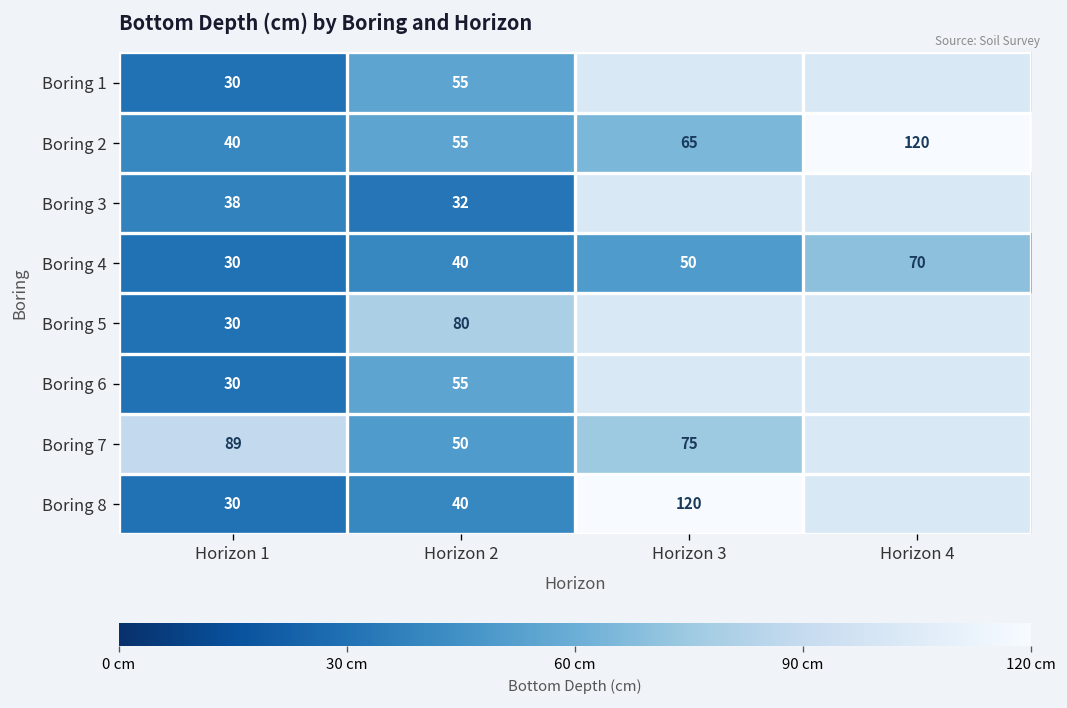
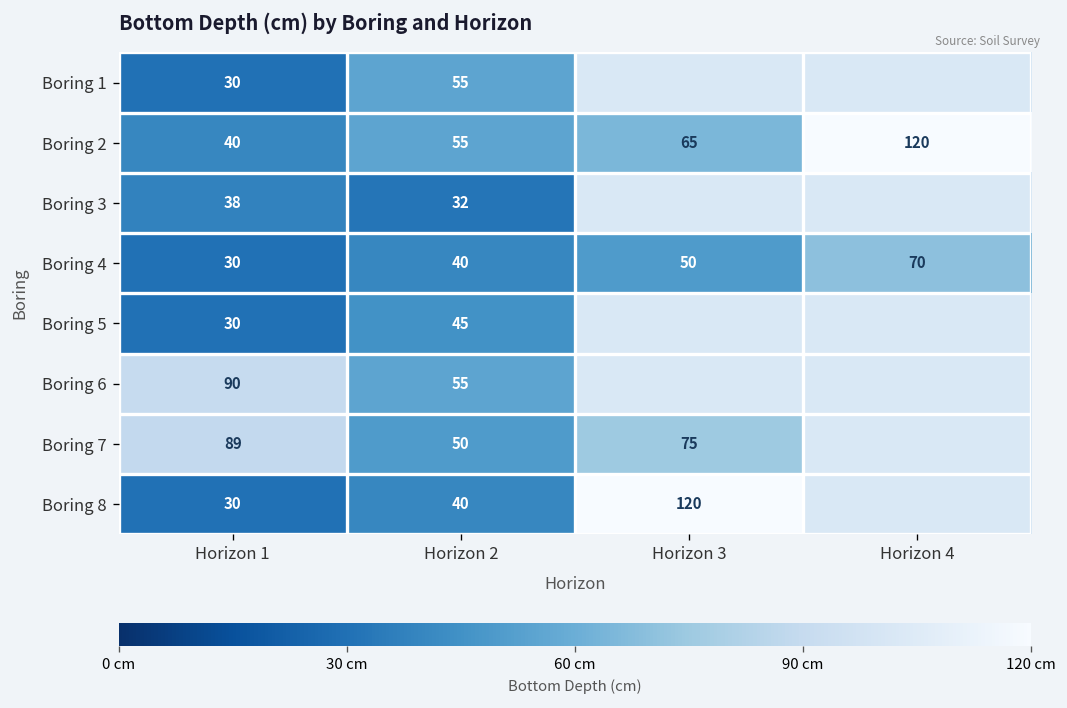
  {
    "Boring 1": {
      "Horizon 1": 30,
      "Horizon 2": 55
    },
    "Boring 2": {
      "Horizon 1": 40,
      "Horizon 2": 55,
      "Horizon 3": 65,
      "Horizon 4": 120
    },
    "Boring 3": {
      "Horizon 1": 38,
      "Horizon 2": 32
    },
    "Boring 4": {
      "Horizon 1": 30,
      "Horizon 2": 40,
      "Horizon 3": 50,
      "Horizon 4": 70
    },
    "Boring 5": {
      "Horizon 1": 30,
-     "Horizon 2": 80
+     "Horizon 2": 45
    },
    "Boring 6": {
-     "Horizon 1": 30,
+     "Horizon 1": 90,
      "Horizon 2": 55
    },
    "Boring 7": {
      "Horizon 1": 89,
      "Horizon 2": 50,
      "Horizon 3": 75
    },
    "Boring 8": {
      "Horizon 1": 30,
      "Horizon 2": 40,
      "Horizon 3": 120
    }
  }
